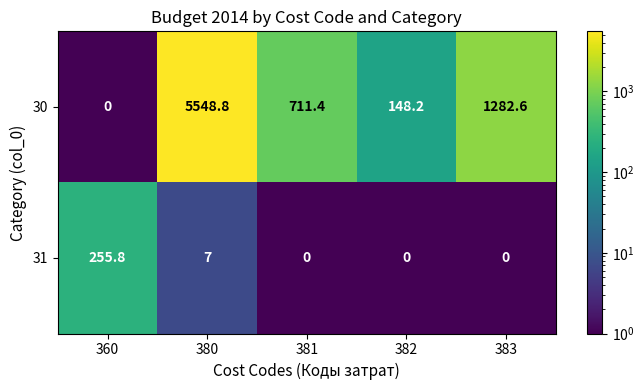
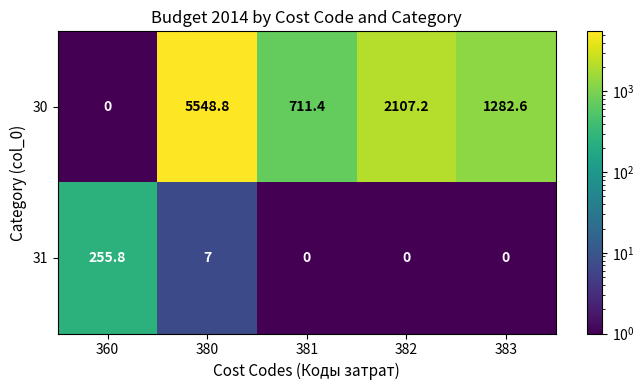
  {
    "30": {
      "360": 0,
      "380": 5548.8,
      "381": 711.4,
-     "382": 148.2,
+     "382": 2107.2,
      "383": 1282.6
    },
    "31": {
      "360": 255.8,
      "380": 7,
      "381": 0,
      "382": 0,
      "383": 0
    }
  }
